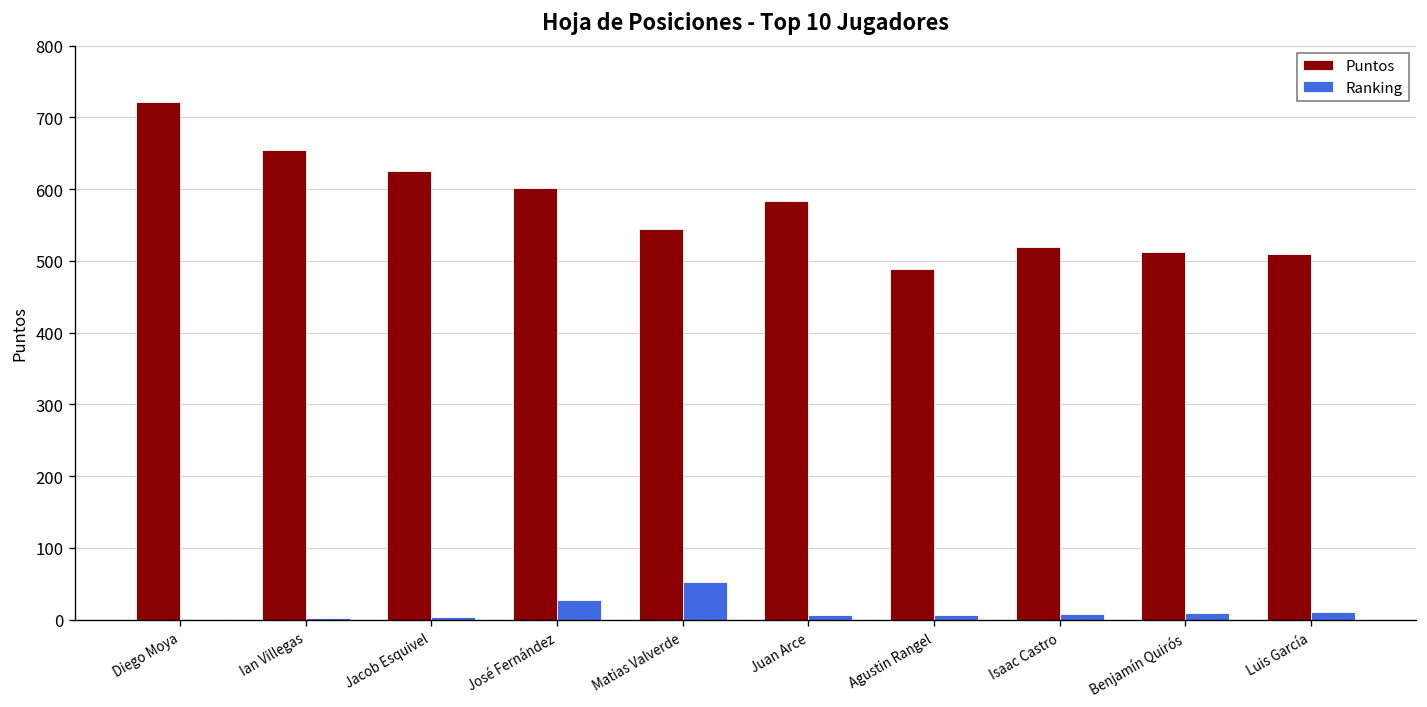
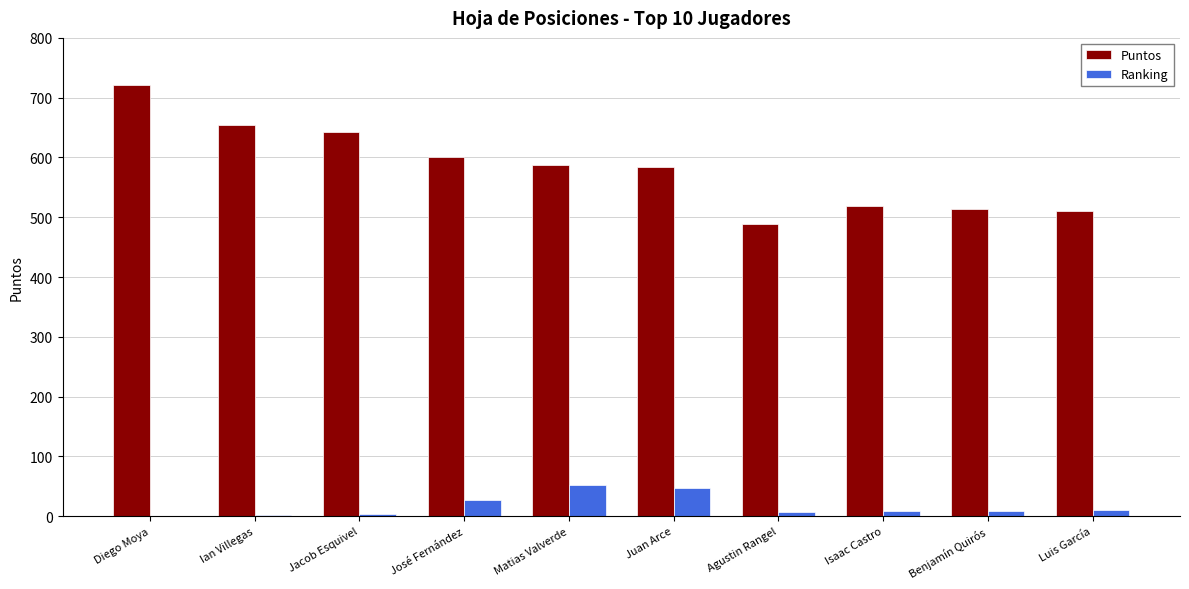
  {
    "Puntos": {
      "Diego Moya": 720,
      "Ian Villegas": 660,
-     "Jacob Esquivel": 630,
+     "Jacob Esquivel": 640,
      "José Fernández": 600,
-     "Matias Valverde": 540,
+     "Matias Valverde": 590,
      "Juan Arce": 580,
      "Agustin Rangel": 490,
      "Isaac Castro": 520,
      "Benjamín Quirós": 510,
      "Luis García": 510
    },
    "Ranking": {
      "José Fernández": 30,
      "Matias Valverde": 50,
-     "Juan Arce": 10,
+     "Juan Arce": 50,
      "Agustin Rangel": 10,
      "Isaac Castro": 10,
      "Benjamín Quirós": 10,
      "Luis García": 10
    }
  }
